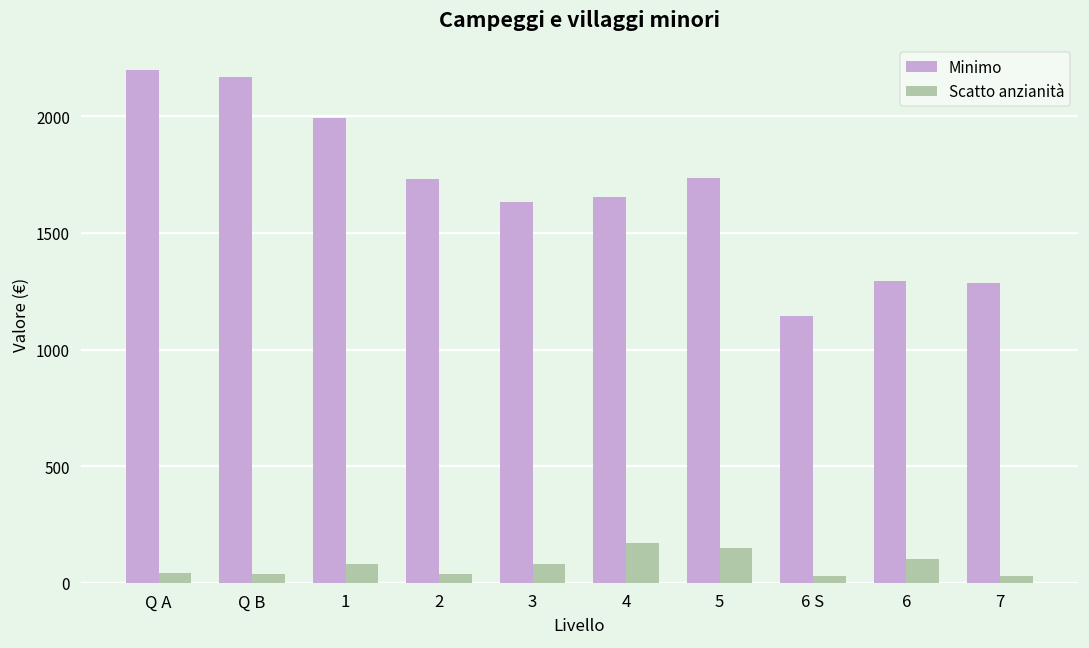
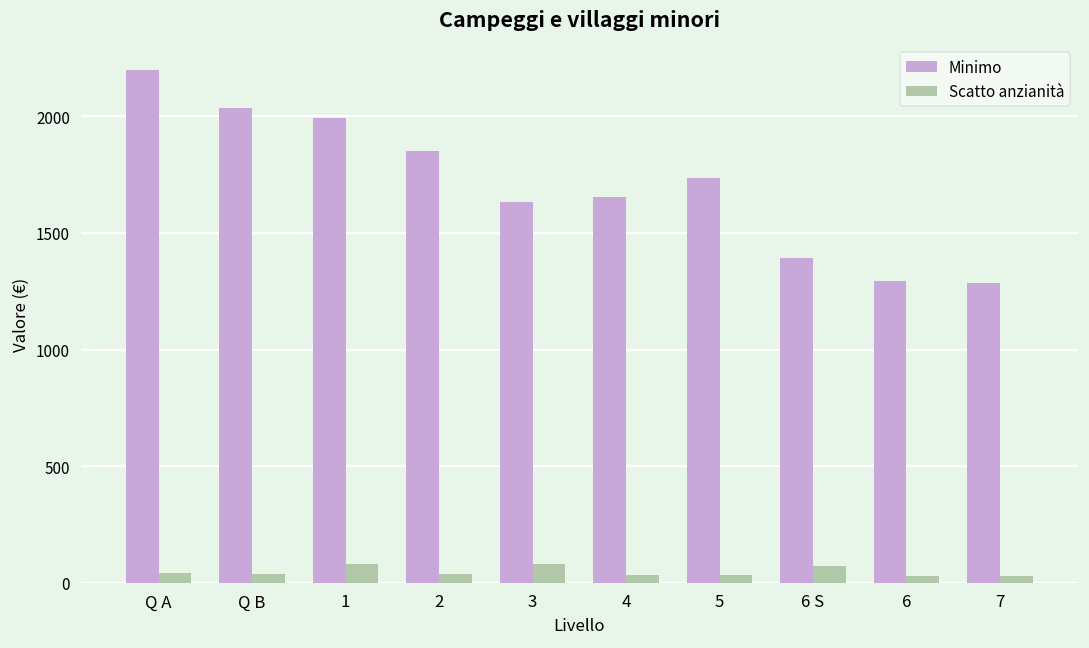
  {
    "Minimo": {
      "Q A": 2200,
-     "Q B": 2170,
+     "Q B": 2030,
      "1": 1990,
-     "2": 1730,
+     "2": 1850,
      "3": 1630,
      "4": 1650,
      "5": 1740,
-     "6 S": 1140,
+     "6 S": 1390,
      "6": 1300,
      "7": 1290
    },
    "Scatto anzianità": {
      "Q A": 40,
      "Q B": 40,
      "1": 80,
      "2": 40,
      "3": 80,
-     "4": 170,
-     "5": 150,
-     "6 S": 30,
-     "6": 100,
+     "4": 30,
+     "5": 30,
+     "6 S": 70,
+     "6": 30,
      "7": 30
    }
  }
